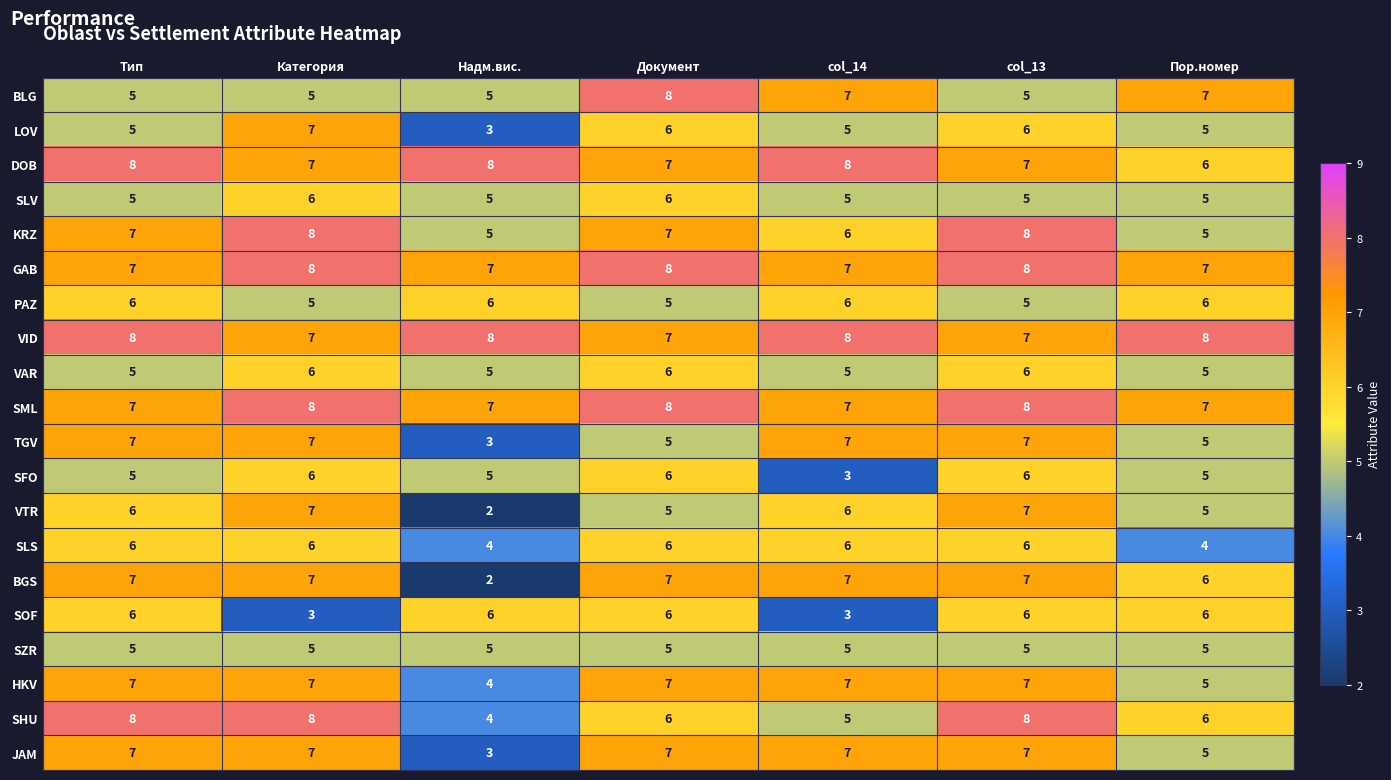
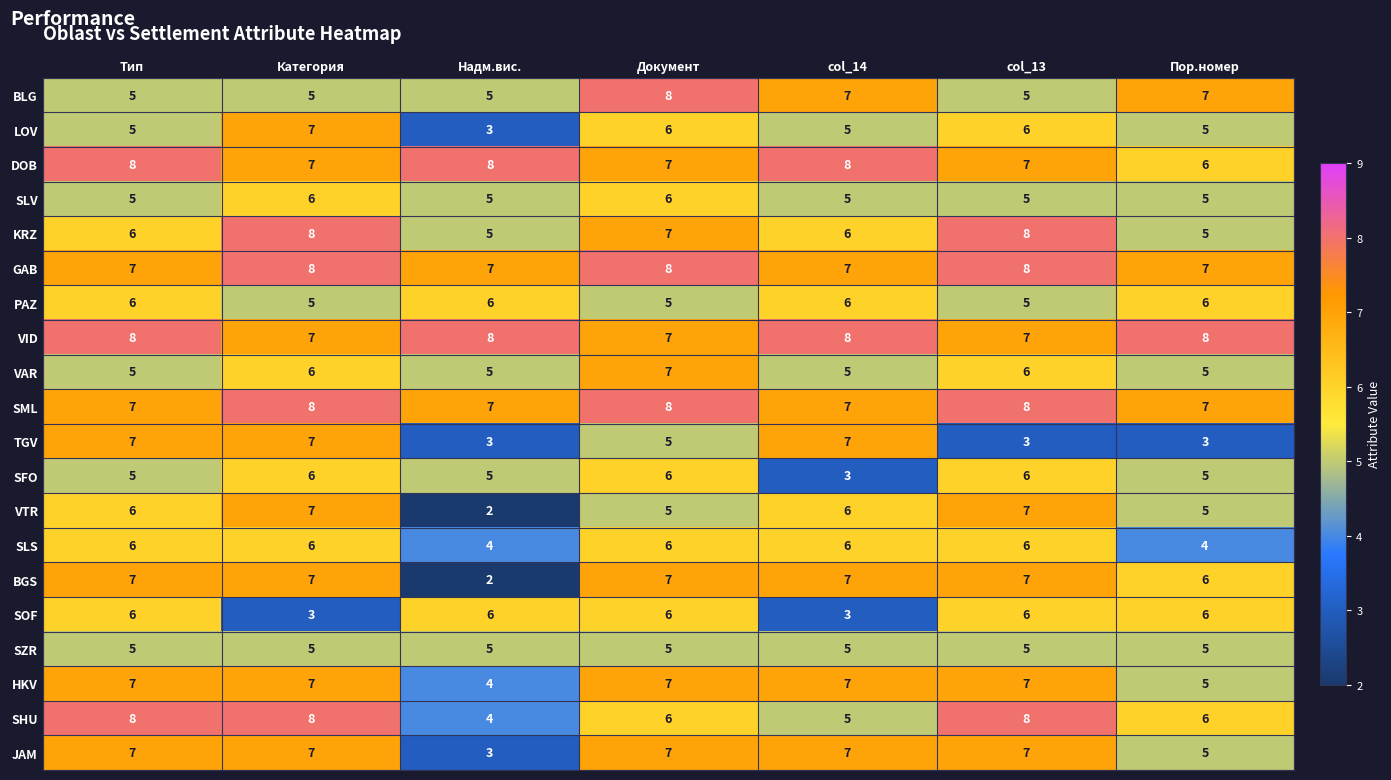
  {
    "BLG": {
      "Тип": 5,
      "Категория": 5,
      "Надм.вис.": 5,
      "Документ": 8,
      "col_14": 7,
      "col_13": 5,
      "Пор.номер": 7
    },
    "LOV": {
      "Тип": 5,
      "Категория": 7,
      "Надм.вис.": 3,
      "Документ": 6,
      "col_14": 5,
      "col_13": 6,
      "Пор.номер": 5
    },
    "DOB": {
      "Тип": 8,
      "Категория": 7,
      "Надм.вис.": 8,
      "Документ": 7,
      "col_14": 8,
      "col_13": 7,
      "Пор.номер": 6
    },
    "SLV": {
      "Тип": 5,
      "Категория": 6,
      "Надм.вис.": 5,
      "Документ": 6,
      "col_14": 5,
      "col_13": 5,
      "Пор.номер": 5
    },
    "KRZ": {
-     "Тип": 7,
+     "Тип": 6,
      "Категория": 8,
      "Надм.вис.": 5,
      "Документ": 7,
      "col_14": 6,
      "col_13": 8,
      "Пор.номер": 5
    },
    "GAB": {
      "Тип": 7,
      "Категория": 8,
      "Надм.вис.": 7,
      "Документ": 8,
      "col_14": 7,
      "col_13": 8,
      "Пор.номер": 7
    },
    "PAZ": {
      "Тип": 6,
      "Категория": 5,
      "Надм.вис.": 6,
      "Документ": 5,
      "col_14": 6,
      "col_13": 5,
      "Пор.номер": 6
    },
    "VID": {
      "Тип": 8,
      "Категория": 7,
      "Надм.вис.": 8,
      "Документ": 7,
      "col_14": 8,
      "col_13": 7,
      "Пор.номер": 8
    },
    "VAR": {
      "Тип": 5,
      "Категория": 6,
      "Надм.вис.": 5,
-     "Документ": 6,
+     "Документ": 7,
      "col_14": 5,
      "col_13": 6,
      "Пор.номер": 5
    },
    "SML": {
      "Тип": 7,
      "Категория": 8,
      "Надм.вис.": 7,
      "Документ": 8,
      "col_14": 7,
      "col_13": 8,
      "Пор.номер": 7
    },
    "TGV": {
      "Тип": 7,
      "Категория": 7,
      "Надм.вис.": 3,
      "Документ": 5,
      "col_14": 7,
-     "col_13": 7,
-     "Пор.номер": 5
+     "col_13": 3,
+     "Пор.номер": 3
    },
    "SFO": {
      "Тип": 5,
      "Категория": 6,
      "Надм.вис.": 5,
      "Документ": 6,
      "col_14": 3,
      "col_13": 6,
      "Пор.номер": 5
    },
    "VTR": {
      "Тип": 6,
      "Категория": 7,
      "Надм.вис.": 2,
      "Документ": 5,
      "col_14": 6,
      "col_13": 7,
      "Пор.номер": 5
    },
    "SLS": {
      "Тип": 6,
      "Категория": 6,
      "Надм.вис.": 4,
      "Документ": 6,
      "col_14": 6,
      "col_13": 6,
      "Пор.номер": 4
    },
    "BGS": {
      "Тип": 7,
      "Категория": 7,
      "Надм.вис.": 2,
      "Документ": 7,
      "col_14": 7,
      "col_13": 7,
      "Пор.номер": 6
    },
    "SOF": {
      "Тип": 6,
      "Категория": 3,
      "Надм.вис.": 6,
      "Документ": 6,
      "col_14": 3,
      "col_13": 6,
      "Пор.номер": 6
    },
    "SZR": {
      "Тип": 5,
      "Категория": 5,
      "Надм.вис.": 5,
      "Документ": 5,
      "col_14": 5,
      "col_13": 5,
      "Пор.номер": 5
    },
    "HKV": {
      "Тип": 7,
      "Категория": 7,
      "Надм.вис.": 4,
      "Документ": 7,
      "col_14": 7,
      "col_13": 7,
      "Пор.номер": 5
    },
    "SHU": {
      "Тип": 8,
      "Категория": 8,
      "Надм.вис.": 4,
      "Документ": 6,
      "col_14": 5,
      "col_13": 8,
      "Пор.номер": 6
    },
    "JAM": {
      "Тип": 7,
      "Категория": 7,
      "Надм.вис.": 3,
      "Документ": 7,
      "col_14": 7,
      "col_13": 7,
      "Пор.номер": 5
    }
  }
